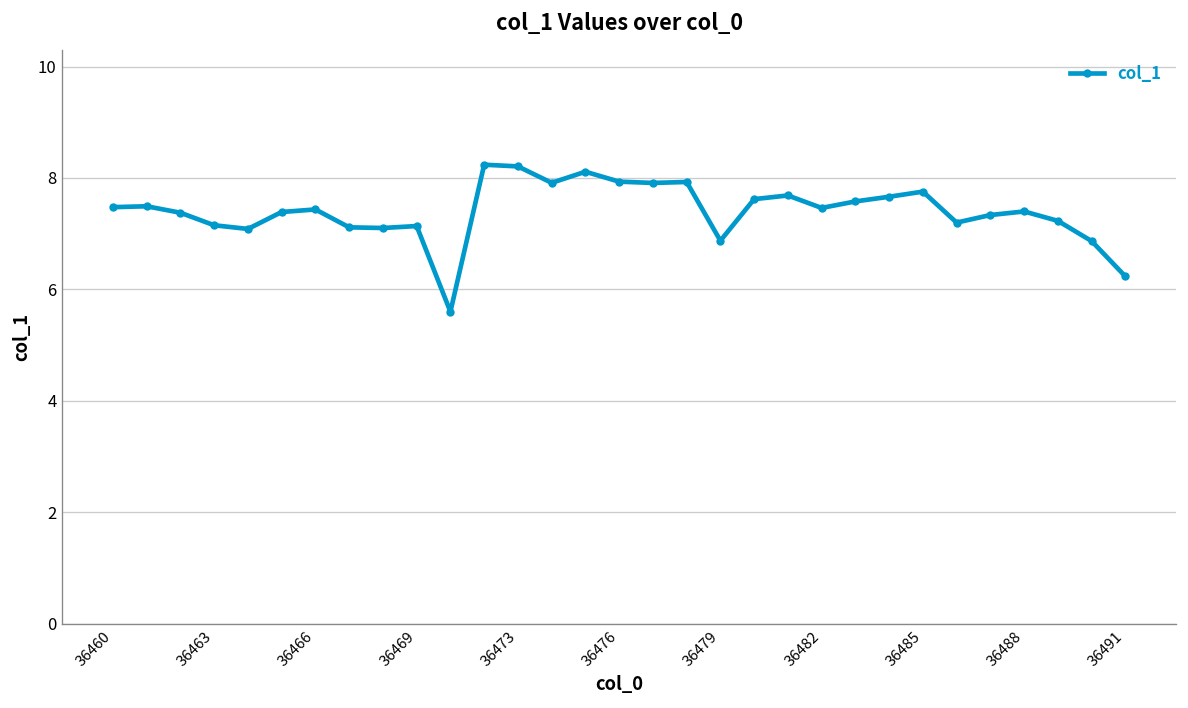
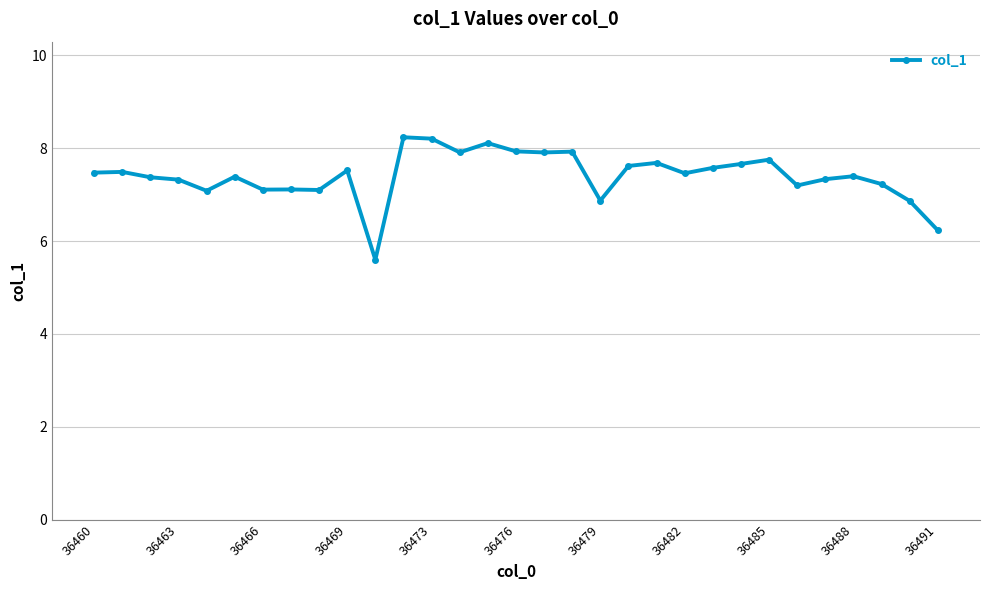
  {
    "36460": 7.5,
-   "36463": 7.2,
-   "36466": 7.4,
-   "36469": 7.1,
+   "36463": 7.3,
+   "36466": 7.1,
+   "36469": 7.5,
    "36473": 8.2,
    "36476": 7.9,
    "36479": 6.9,
    "36482": 7.5,
    "36485": 7.8,
    "36488": 7.4,
    "36491": 6.2
  }
